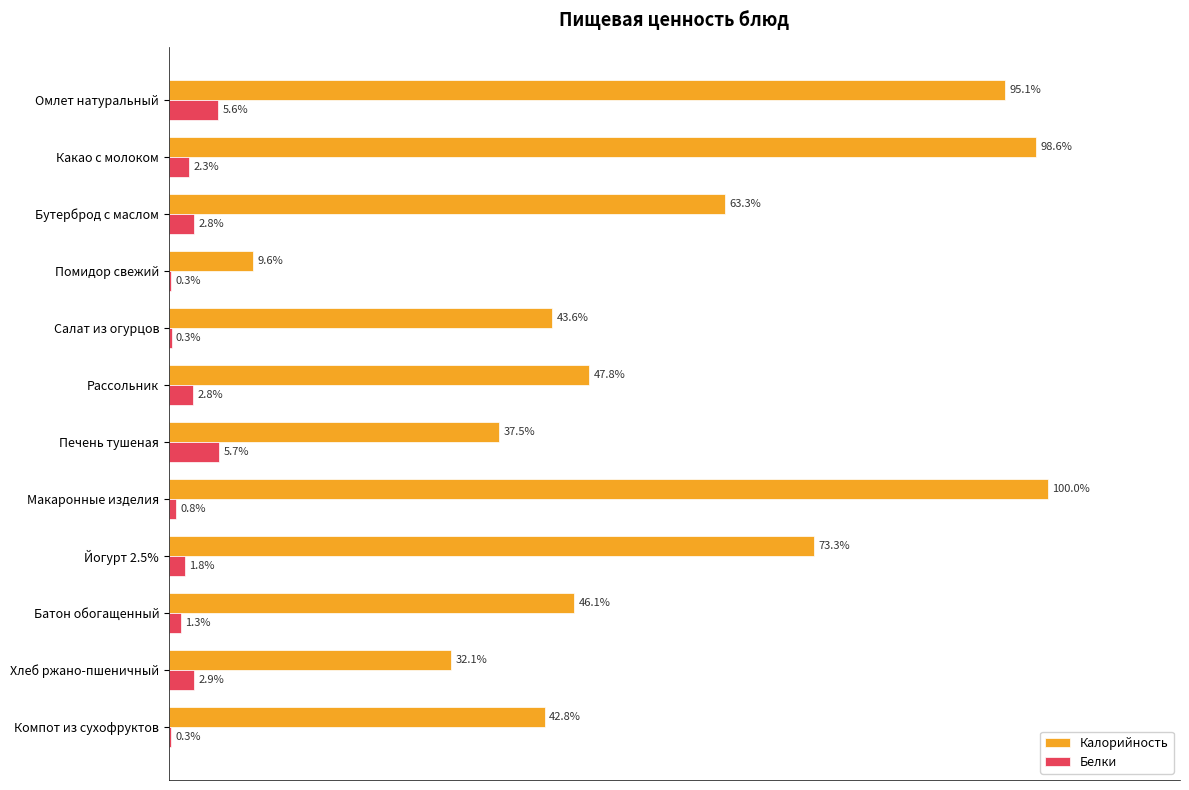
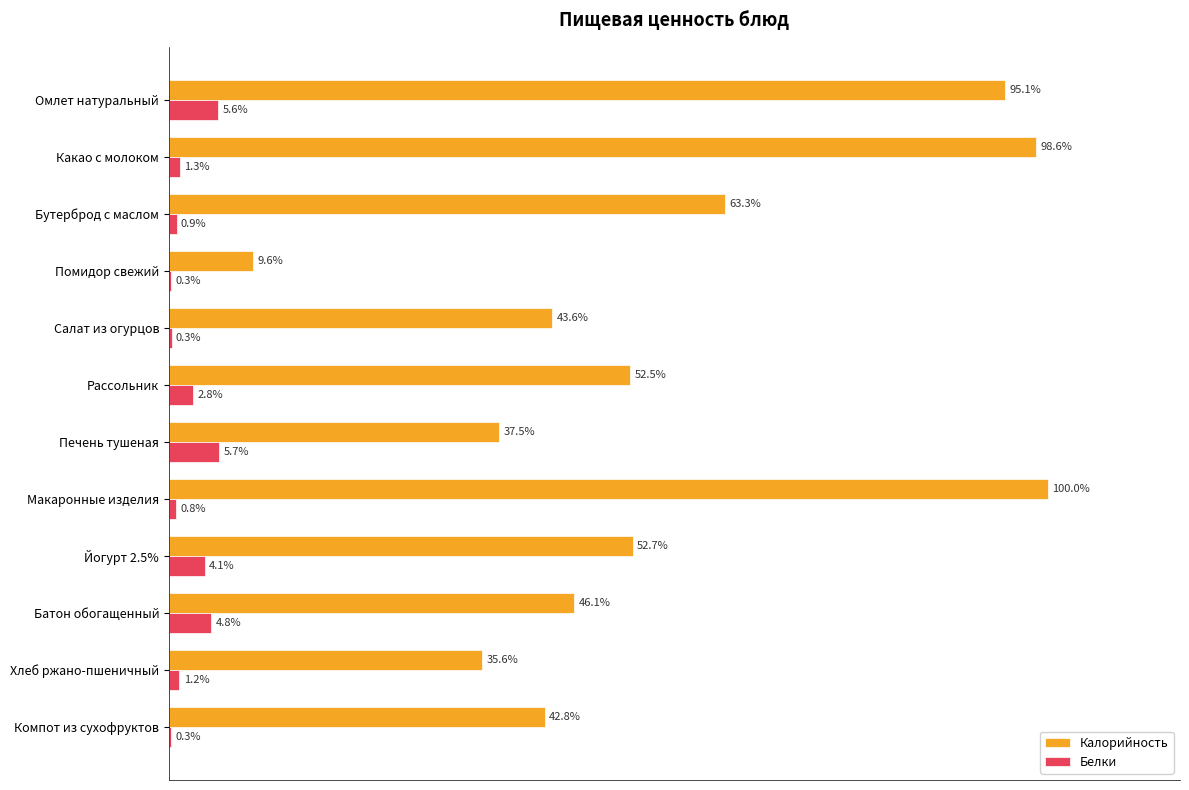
  {
    "Калорийность": {
      "Омлет натуральный": "95.1%",
      "Какао с молоком": "98.6%",
      "Бутерброд с маслом": "63.3%",
      "Помидор свежий": "9.6%",
      "Салат из огурцов": "43.6%",
-     "Рассольник": "47.8%",
+     "Рассольник": "52.5%",
      "Печень тушеная": "37.5%",
      "Макаронные изделия": "100.0%",
-     "Йогурт 2.5%": "73.3%",
+     "Йогурт 2.5%": "52.7%",
      "Батон обогащенный": "46.1%",
-     "Хлеб ржано-пшеничный": "32.1%",
+     "Хлеб ржано-пшеничный": "35.6%",
      "Компот из сухофруктов": "42.8%"
    },
    "Белки": {
      "Омлет натуральный": "5.6%",
-     "Какао с молоком": "2.3%",
-     "Бутерброд с маслом": "2.8%",
+     "Какао с молоком": "1.3%",
+     "Бутерброд с маслом": "0.9%",
      "Помидор свежий": "0.3%",
      "Салат из огурцов": "0.3%",
      "Рассольник": "2.8%",
      "Печень тушеная": "5.7%",
      "Макаронные изделия": "0.8%",
-     "Йогурт 2.5%": "1.8%",
-     "Батон обогащенный": "1.3%",
-     "Хлеб ржано-пшеничный": "2.9%",
+     "Йогурт 2.5%": "4.1%",
+     "Батон обогащенный": "4.8%",
+     "Хлеб ржано-пшеничный": "1.2%",
      "Компот из сухофруктов": "0.3%"
    }
  }
